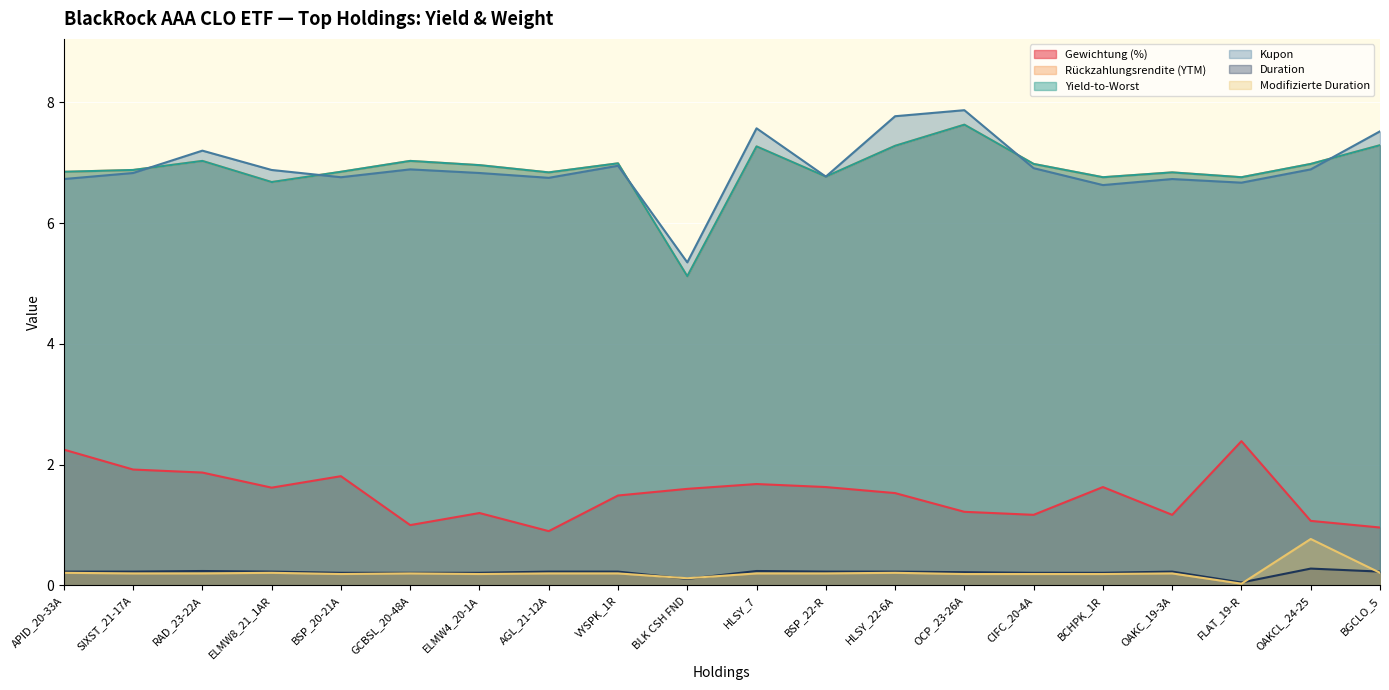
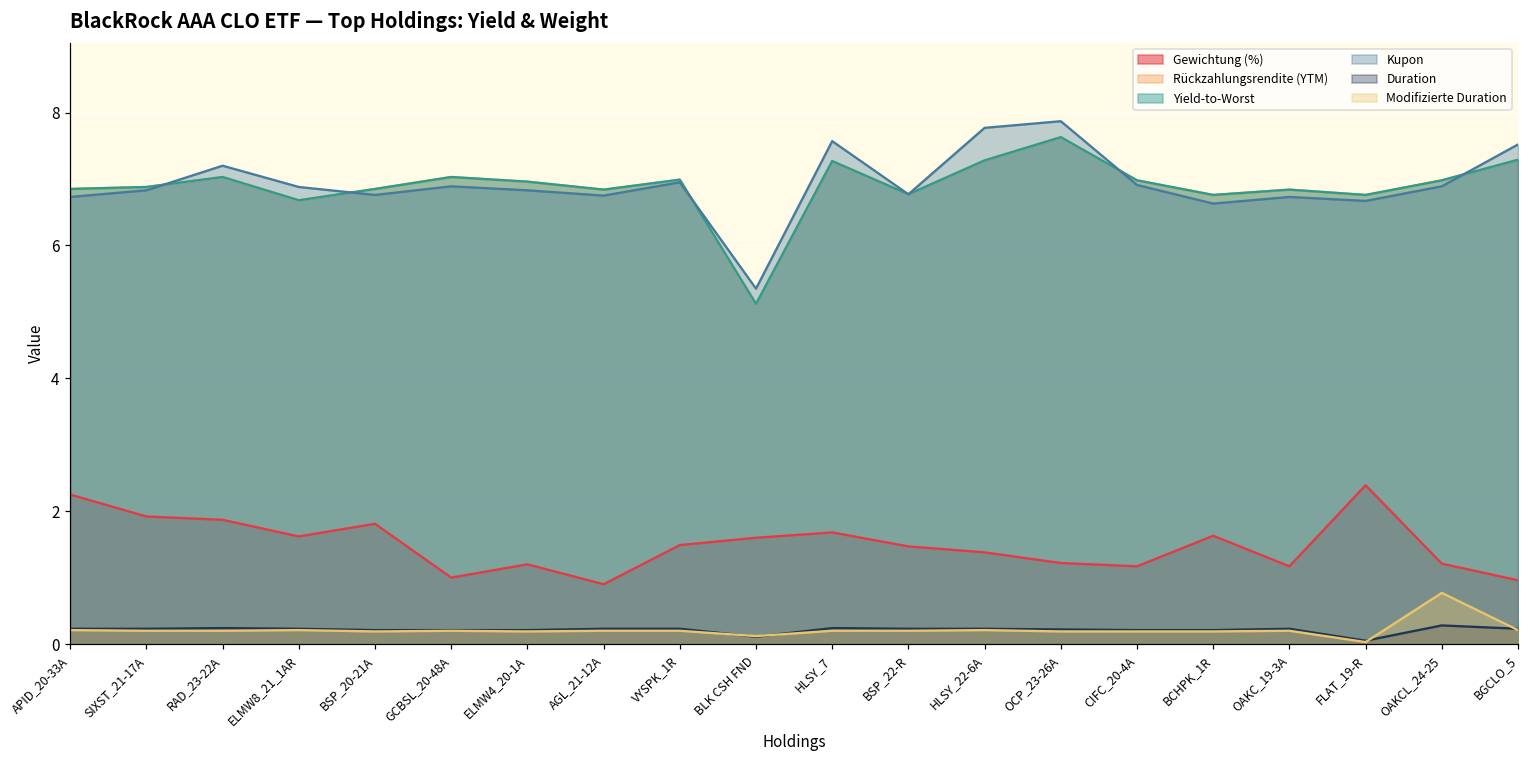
  {
    "Gewichtung (%)": {
      "APID_20-33A": 2.3,
      "SIXST_21-17A": 1.9,
      "RAD_23-22A": 1.9,
      "ELMW8_21_1AR": 1.6,
      "BSP_20-21A": 1.8,
      "GCBSL_20-48A": 1.0,
      "ELMW4_20-1A": 1.2,
      "AGL_21-12A": 0.9,
      "VYSPK_1R": 1.5,
      "BLK CSH FND": 1.6,
      "HLSY_7": 1.7,
-     "BSP_22-R": 1.6,
-     "HLSY_22-6A": 1.5,
+     "BSP_22-R": 1.5,
+     "HLSY_22-6A": 1.4,
      "OCP_23-26A": 1.2,
      "CIFC_20-4A": 1.2,
      "BCHPK_1R": 1.6,
      "OAKC_19-3A": 1.2,
      "FLAT_19-R": 2.4,
-     "OAKCL_24-25": 1.1,
+     "OAKCL_24-25": 1.2,
      "BGCLO_5": 1.0
    },
    "Modifizierte Duration": {
      "OAKCL_24-25": 0.8
    }
  }
